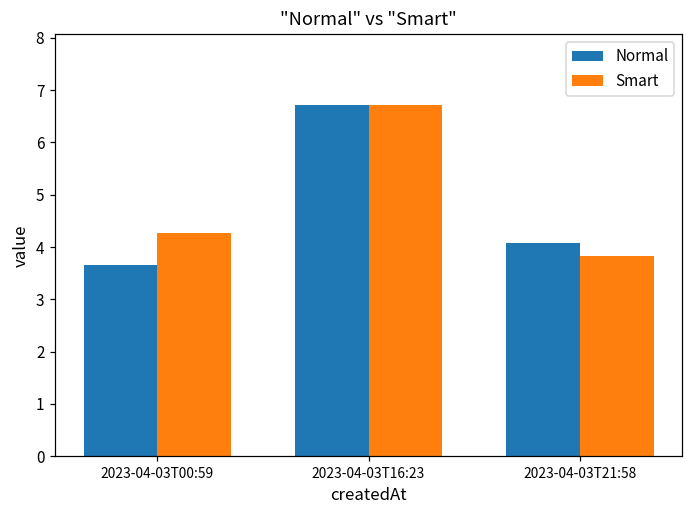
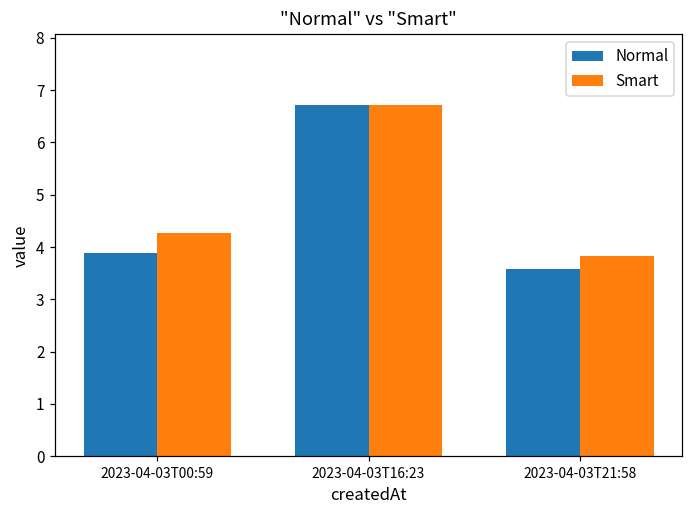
  {
    "Normal": {
-     "2023-04-03T00:59": 3.7,
+     "2023-04-03T00:59": 3.9,
      "2023-04-03T16:23": 6.7,
-     "2023-04-03T21:58": 4.1
+     "2023-04-03T21:58": 3.6
    },
    "Smart": {
      "2023-04-03T00:59": 4.3,
      "2023-04-03T16:23": 6.7,
      "2023-04-03T21:58": 3.8
    }
  }
